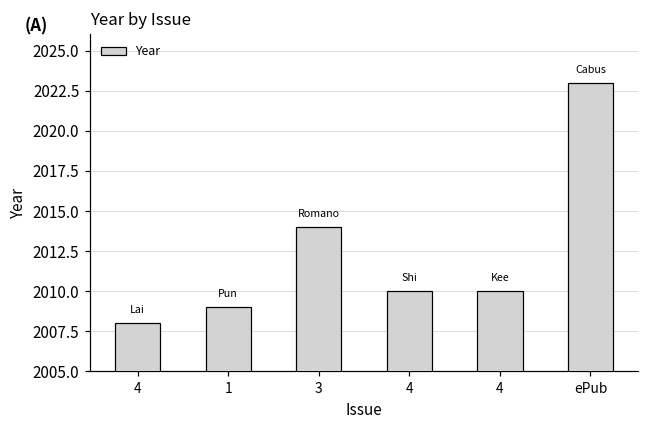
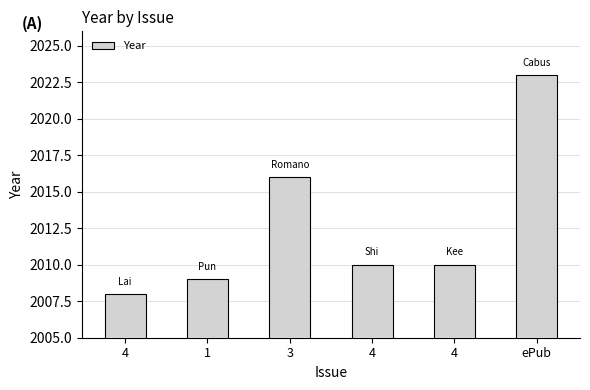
  {
    "1": 2009,
-   "3": 2014,
+   "3": 2016,
    "ePub": 2023
  }
